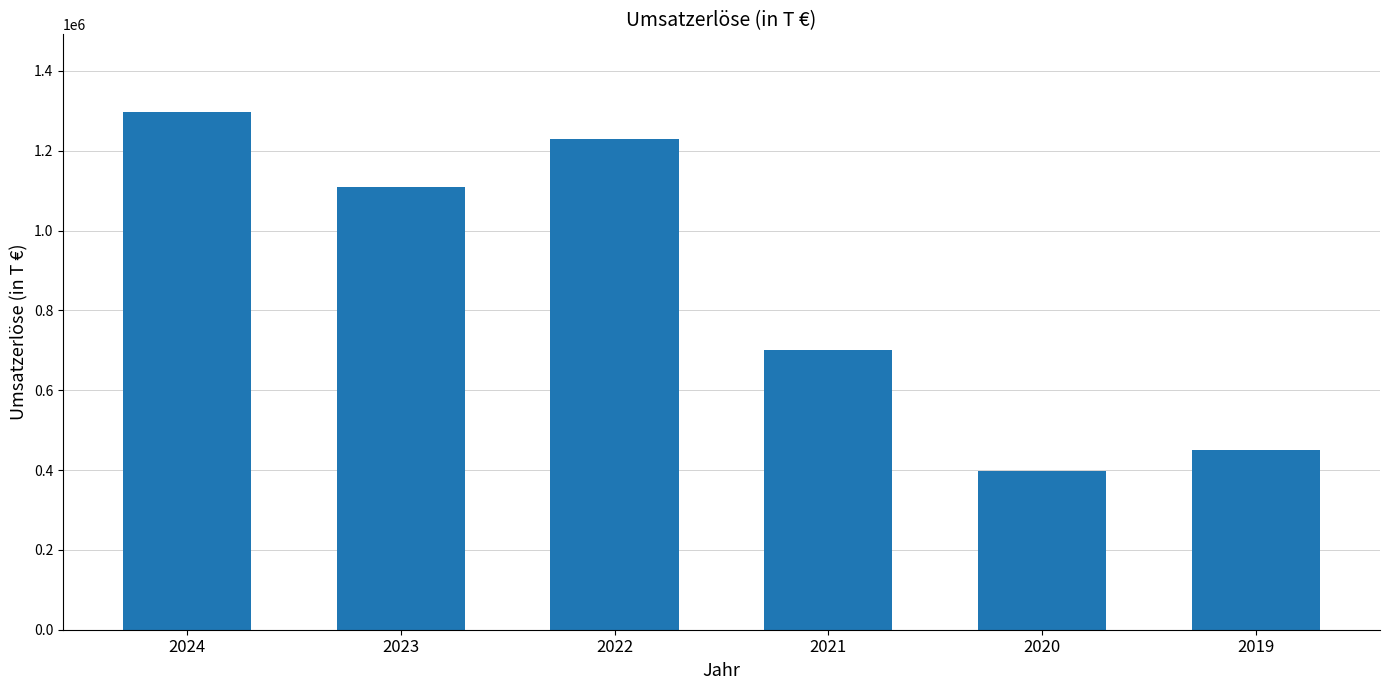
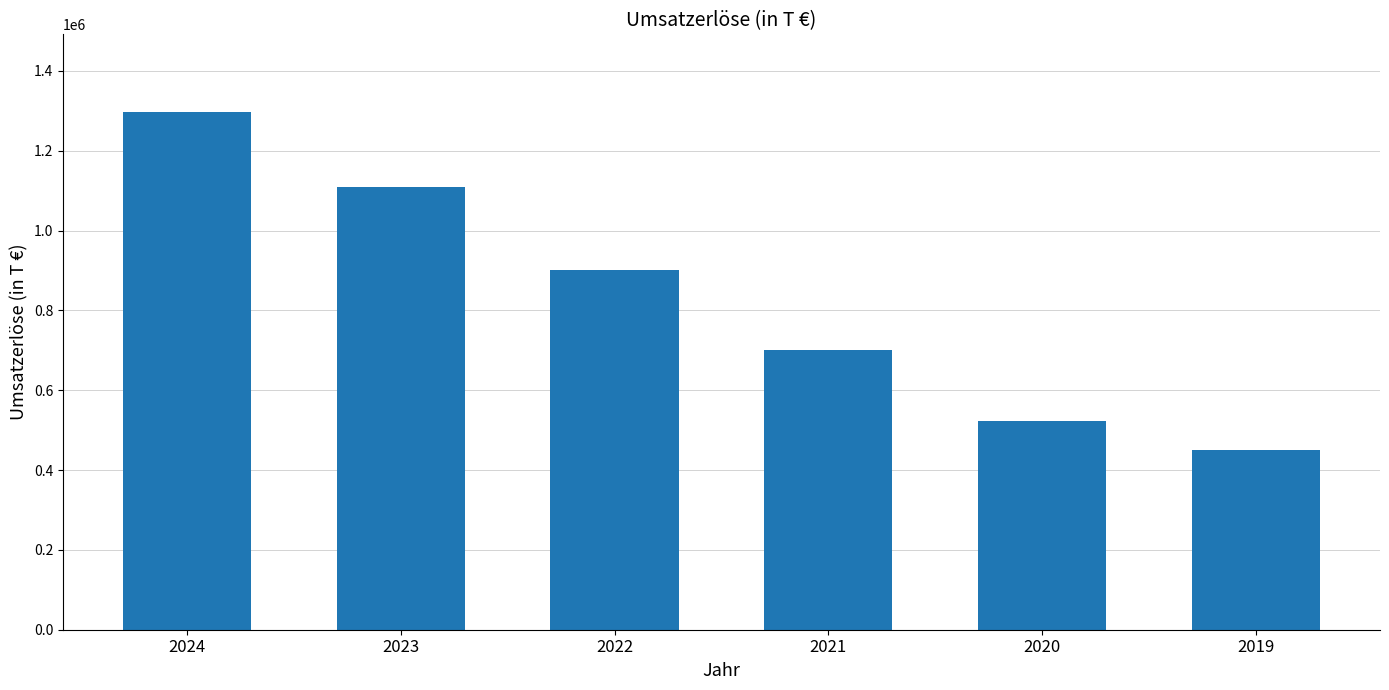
  {
    "2024": 1300000,
    "2023": 1110000,
-   "2022": 1230000,
+   "2022": 900000,
    "2021": 700000,
-   "2020": 400000,
+   "2020": 520000,
    "2019": 450000
  }
